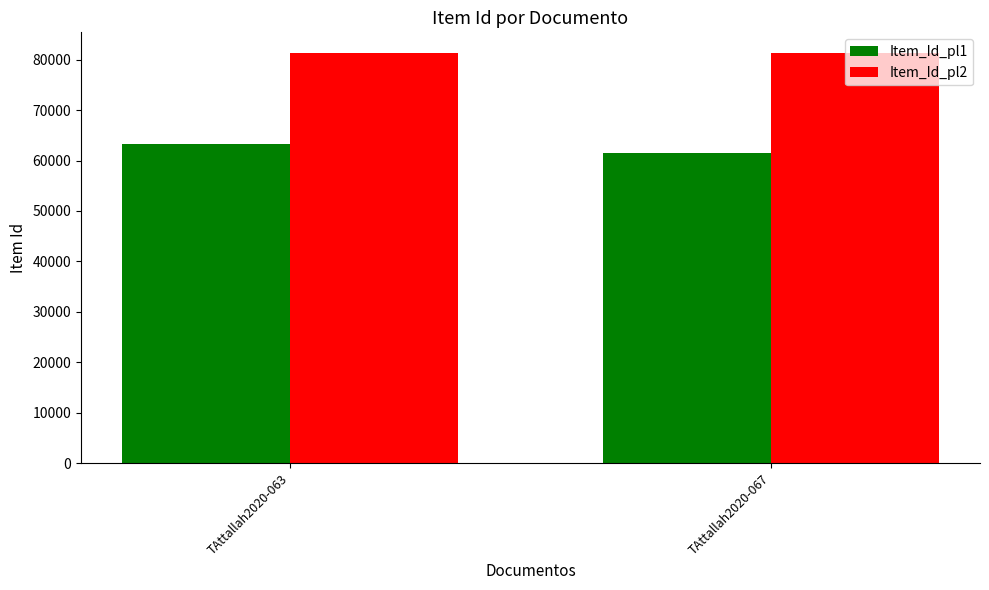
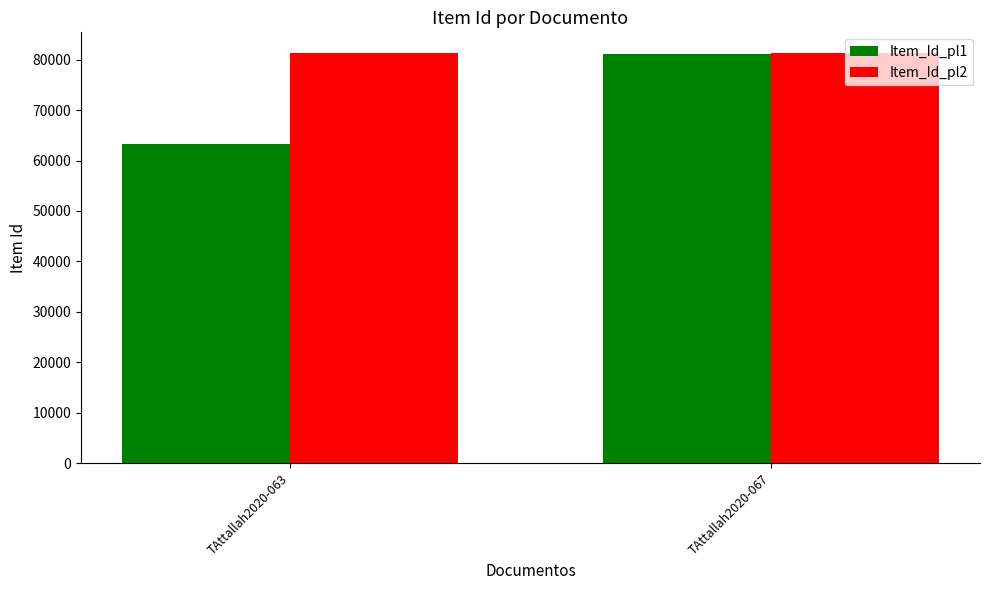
  {
    "Item_Id_pl1": {
      "TAttallah2020-063": 63000,
-     "TAttallah2020-067": 61000
+     "TAttallah2020-067": 81000
    },
    "Item_Id_pl2": {
      "TAttallah2020-063": 81000
    }
  }
